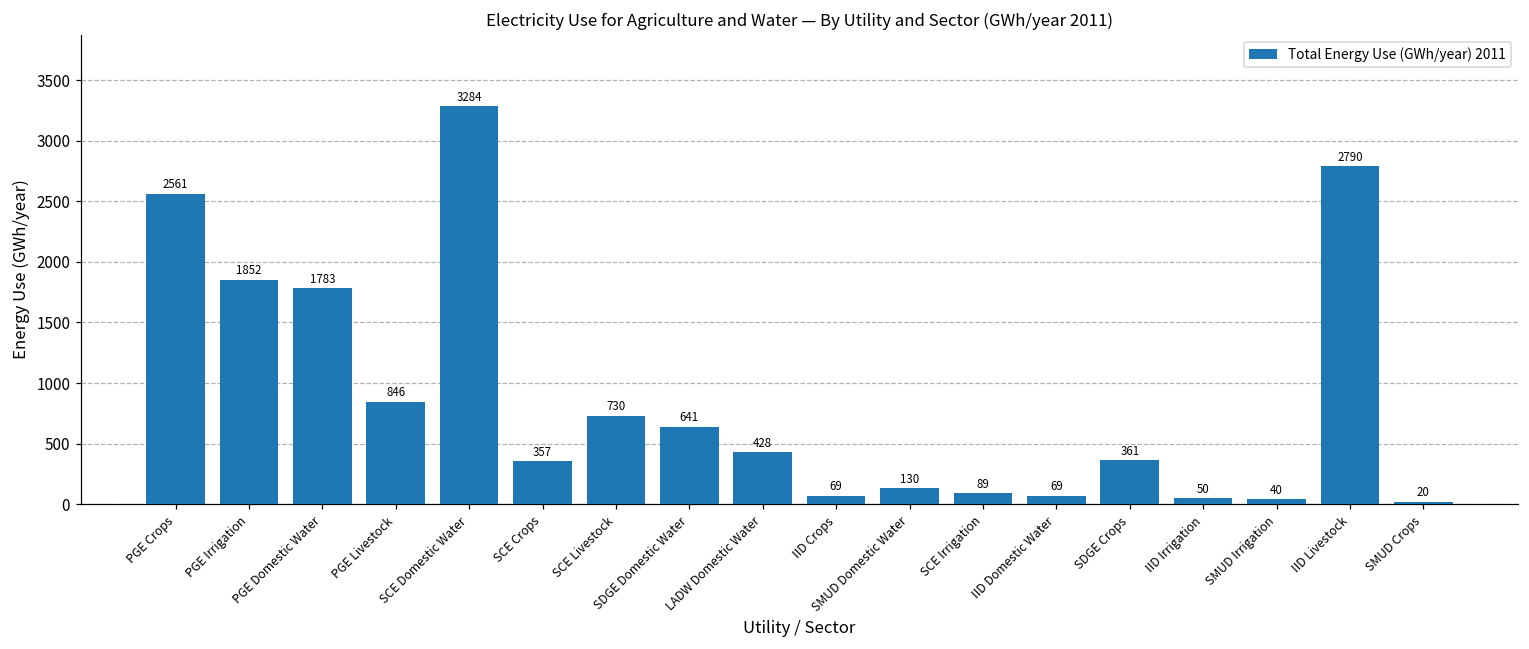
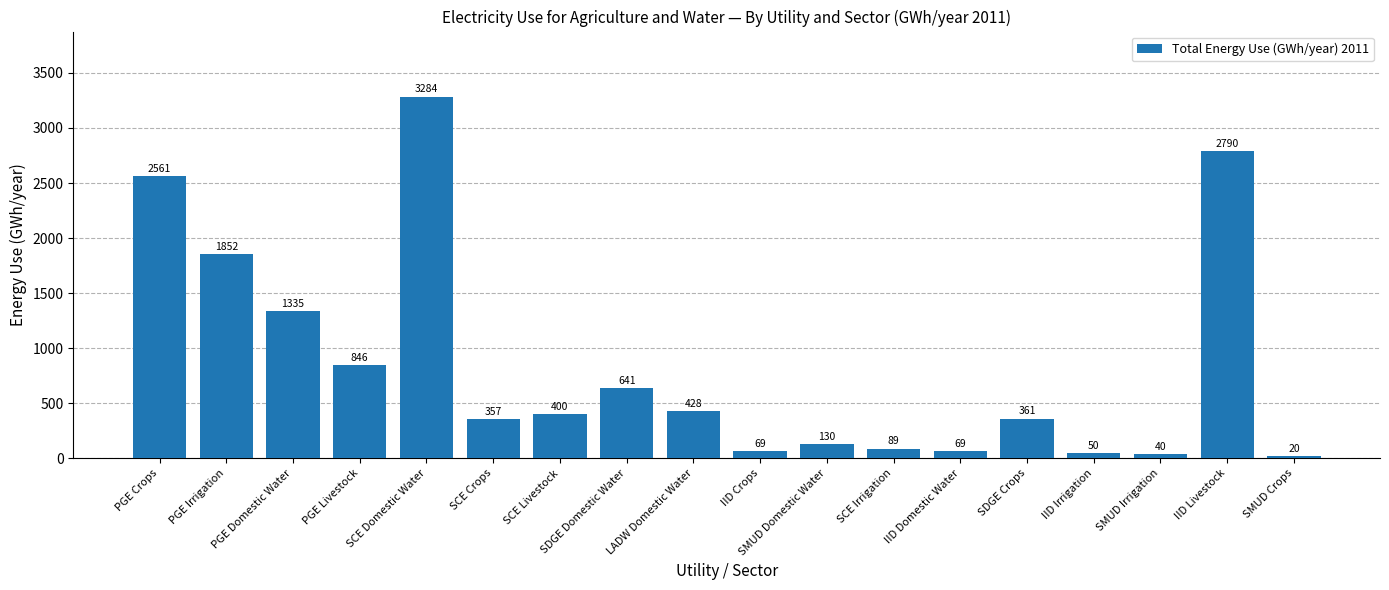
  {
    "PGE Crops": 2561,
    "PGE Irrigation": 1852,
-   "PGE Domestic Water": 1783,
+   "PGE Domestic Water": 1335,
    "PGE Livestock": 846,
    "SCE Domestic Water": 3284,
    "SCE Crops": 357,
-   "SCE Livestock": 730,
+   "SCE Livestock": 400,
    "SDGE Domestic Water": 641,
    "LADW Domestic Water": 428,
    "IID Crops": 69,
    "SMUD Domestic Water": 130,
    "SCE Irrigation": 89,
    "IID Domestic Water": 69,
    "SDGE Crops": 361,
    "IID Irrigation": 50,
    "SMUD Irrigation": 40,
    "IID Livestock": 2790,
    "SMUD Crops": 20
  }
